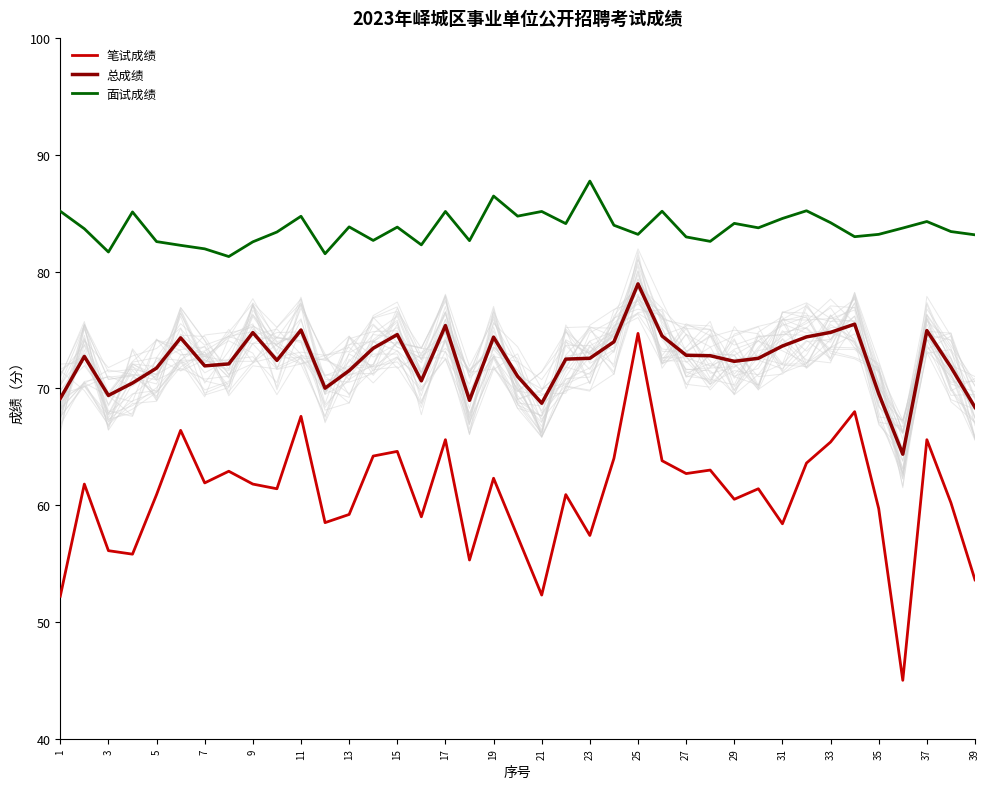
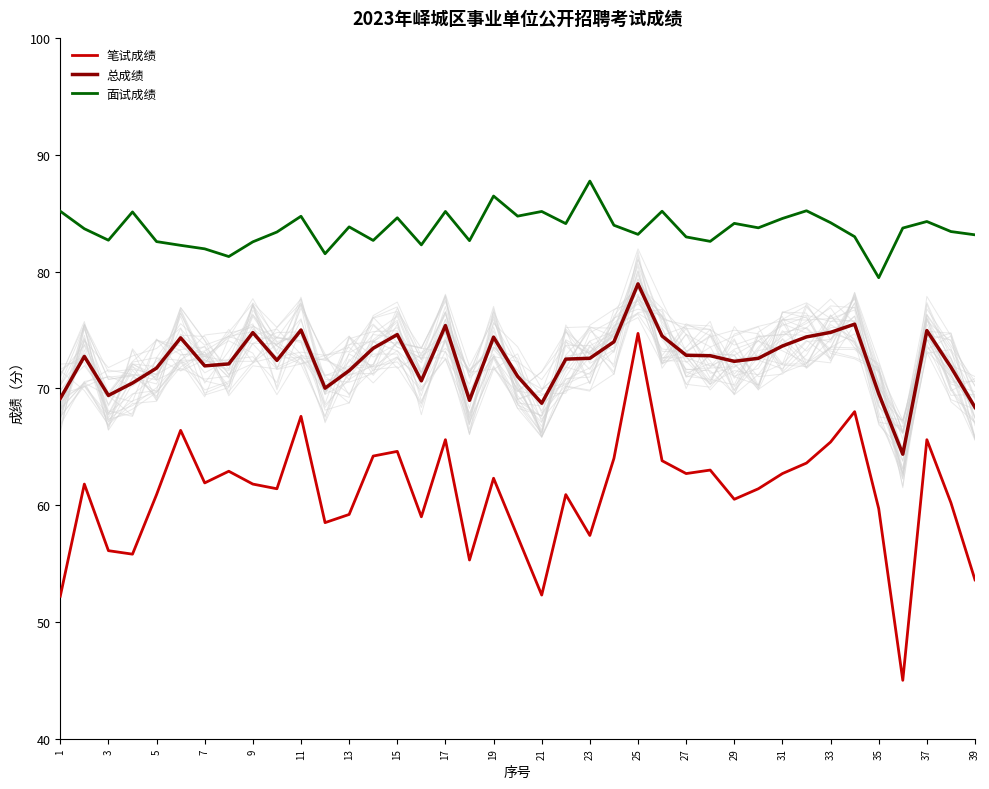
  {
    "笔试成绩": {
      "1": 52.2,
      "3": 56.1,
      "5": 60.9,
      "7": 61.9,
      "9": 61.8,
      "11": 67.6,
      "13": 59.2,
      "15": 64.6,
      "17": 65.6,
      "19": 62.3,
      "21": 52.3,
      "23": 57.4,
      "25": 74.7,
      "27": 62.7,
      "29": 60.5,
-     "31": 58.4,
+     "31": 62.7,
      "33": 65.4,
      "35": 59.7,
      "37": 65.6,
      "39": 53.6
    },
    "总成绩": {
      "15": 74.6
    },
    "面试成绩": {
      "1": 85.2,
-     "3": 81.7,
+     "3": 82.7,
      "5": 82.6,
      "7": 81.9,
      "9": 82.5,
      "11": 84.7,
      "13": 83.8,
-     "15": 83.8,
+     "15": 84.6,
      "17": 85.1,
      "19": 86.5,
      "21": 85.1,
      "23": 87.7,
      "25": 83.2,
      "27": 83.0,
      "29": 84.1,
      "31": 84.5,
      "33": 84.2,
-     "35": 83.2,
+     "35": 79.5,
      "37": 84.3,
      "39": 83.1
    }
  }
